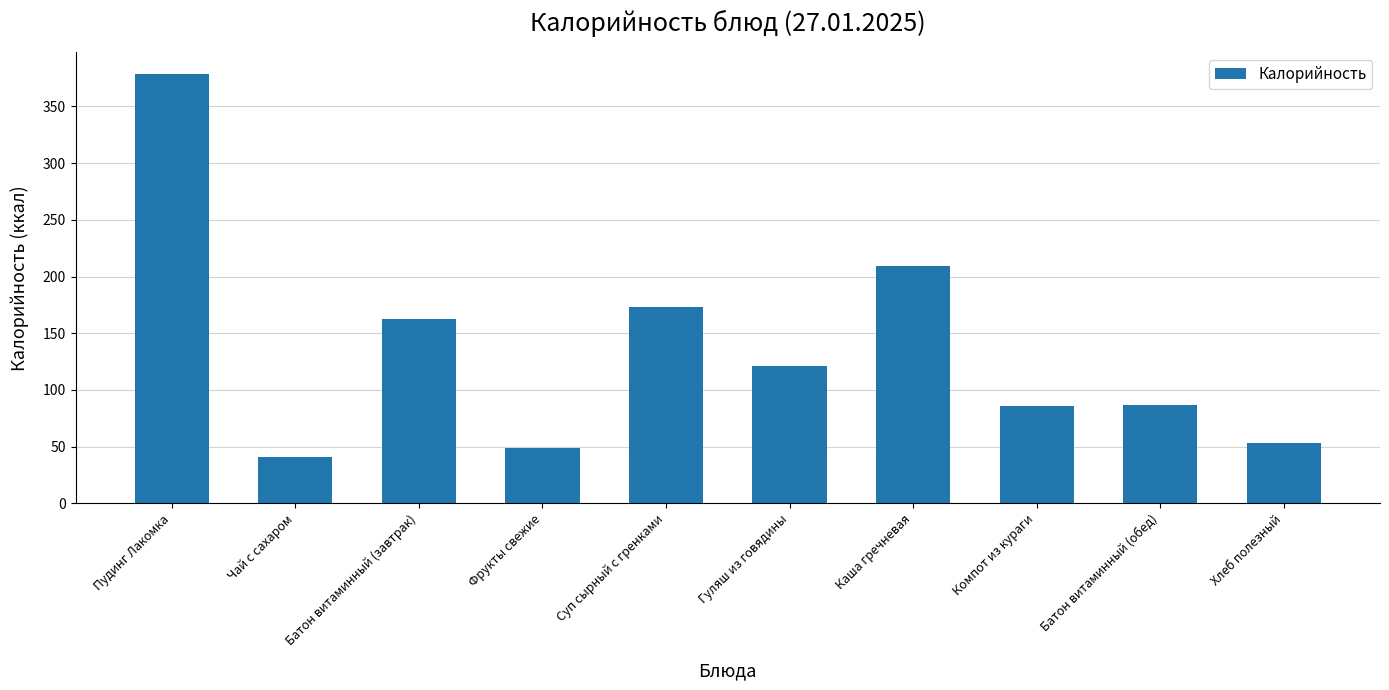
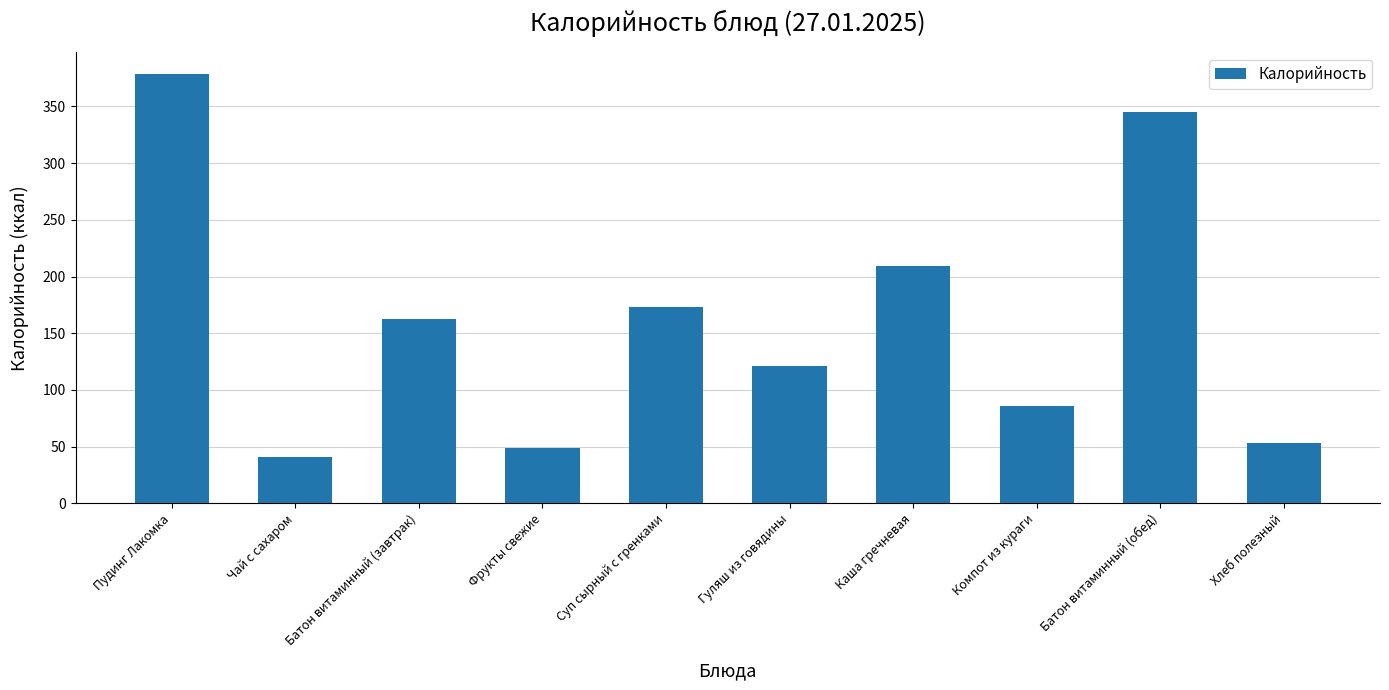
  {
    "Пудинг Лакомка": 379,
    "Чай с сахаром": 41,
    "Батон витаминный (завтрак)": 163,
    "Фрукты свежие": 49,
    "Суп сырный с гренками": 173,
    "Гуляш из говядины": 121,
    "Каша гречневая": 209,
    "Компот из кураги": 86,
-   "Батон витаминный (обед)": 87,
+   "Батон витаминный (обед)": 345,
    "Хлеб полезный": 53
  }
